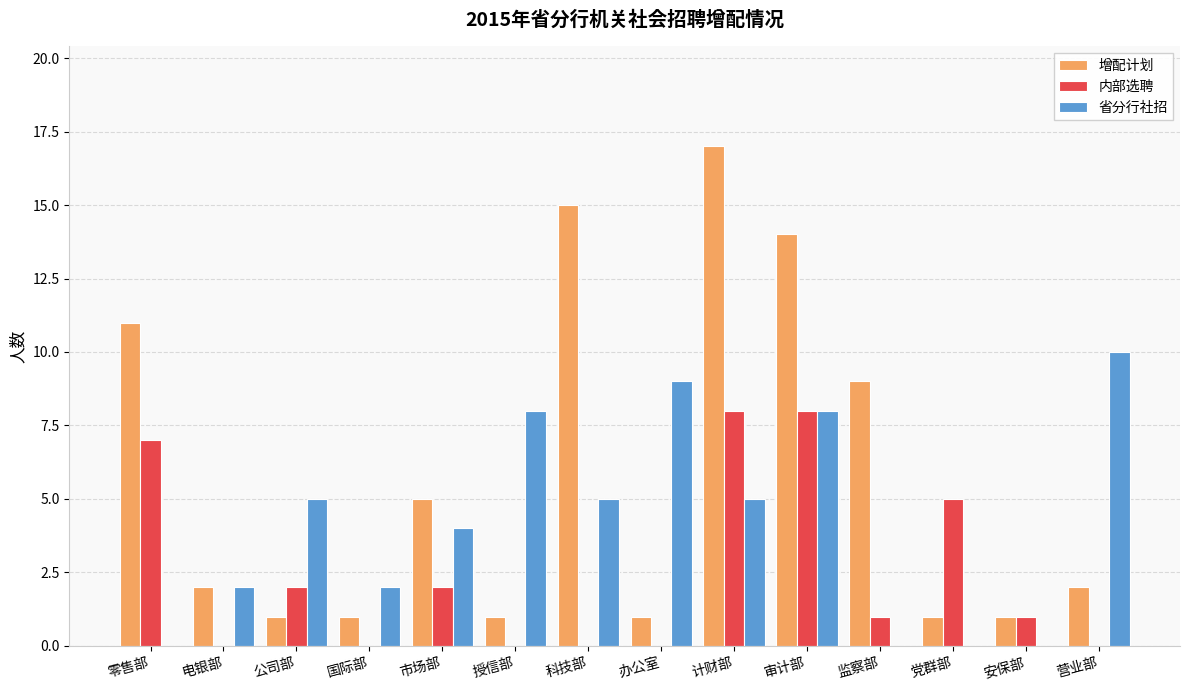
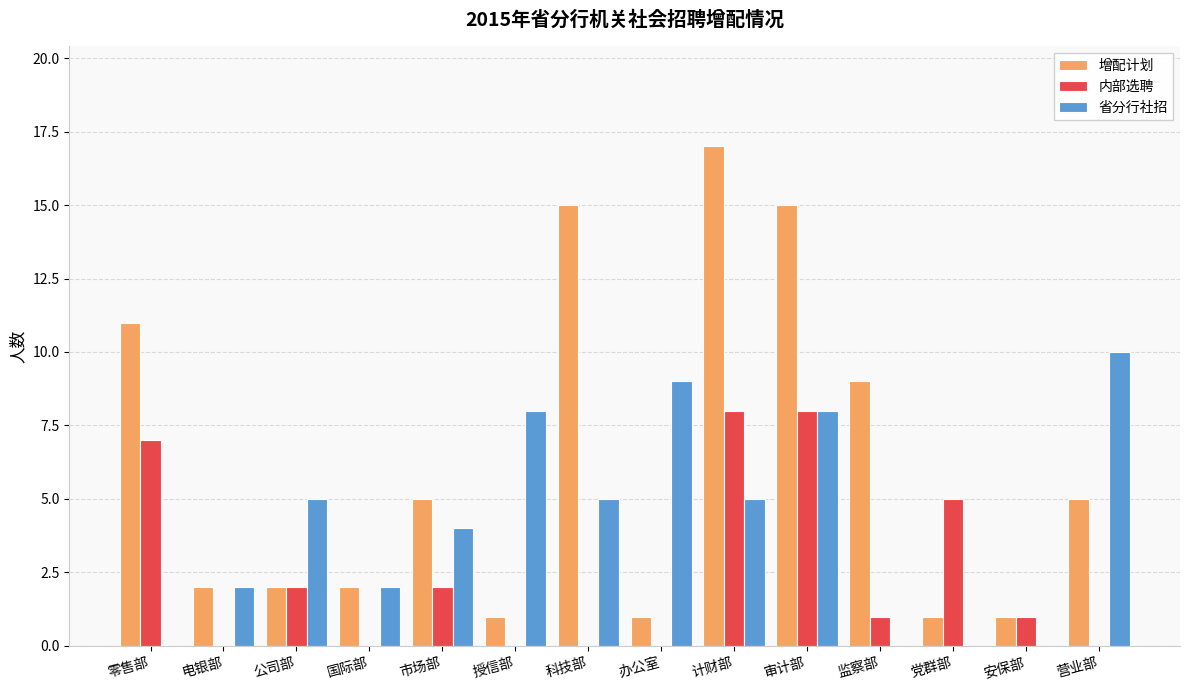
  {
    "增配计划": {
      "零售部": 11,
      "电银部": 2,
-     "公司部": 1,
-     "国际部": 1,
+     "公司部": 2,
+     "国际部": 2,
      "市场部": 5,
      "授信部": 1,
      "科技部": 15,
      "办公室": 1,
      "计财部": 17,
-     "审计部": 14,
+     "审计部": 15,
      "监察部": 9,
      "党群部": 1,
      "安保部": 1,
-     "营业部": 2
+     "营业部": 5
    },
    "内部选聘": {
      "零售部": 7,
      "电银部": 0,
      "公司部": 2,
      "国际部": 0,
      "市场部": 2,
      "授信部": 0,
      "科技部": 0,
      "办公室": 0,
      "计财部": 8,
      "审计部": 8,
      "监察部": 1,
      "党群部": 5,
      "安保部": 1,
      "营业部": 0
    },
    "省分行社招": {
      "零售部": 0,
      "电银部": 2,
      "公司部": 5,
      "国际部": 2,
      "市场部": 4,
      "授信部": 8,
      "科技部": 5,
      "办公室": 9,
      "计财部": 5,
      "审计部": 8,
      "监察部": 0,
      "党群部": 0,
      "安保部": 0,
      "营业部": 10
    }
  }
